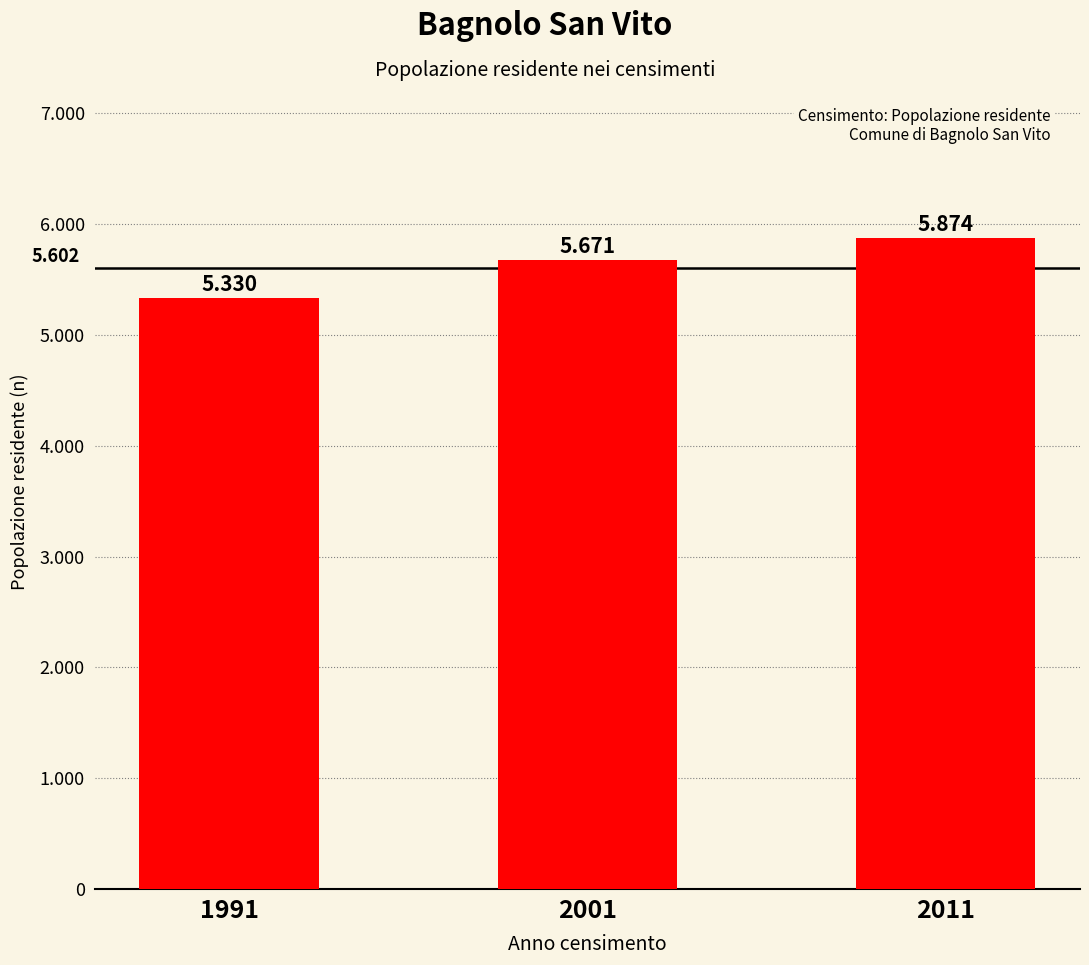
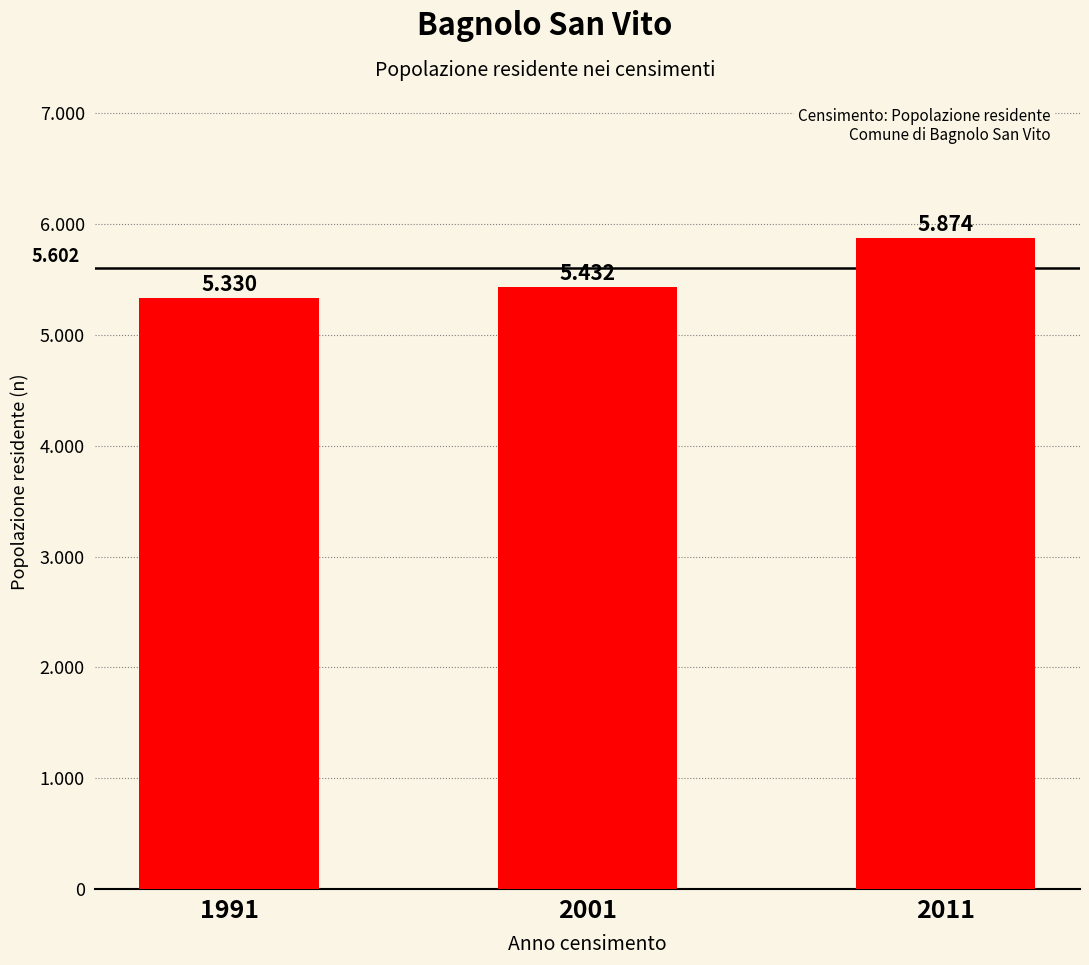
  {
-   "2001": 5.671
+   "2001": 5.432
  }
